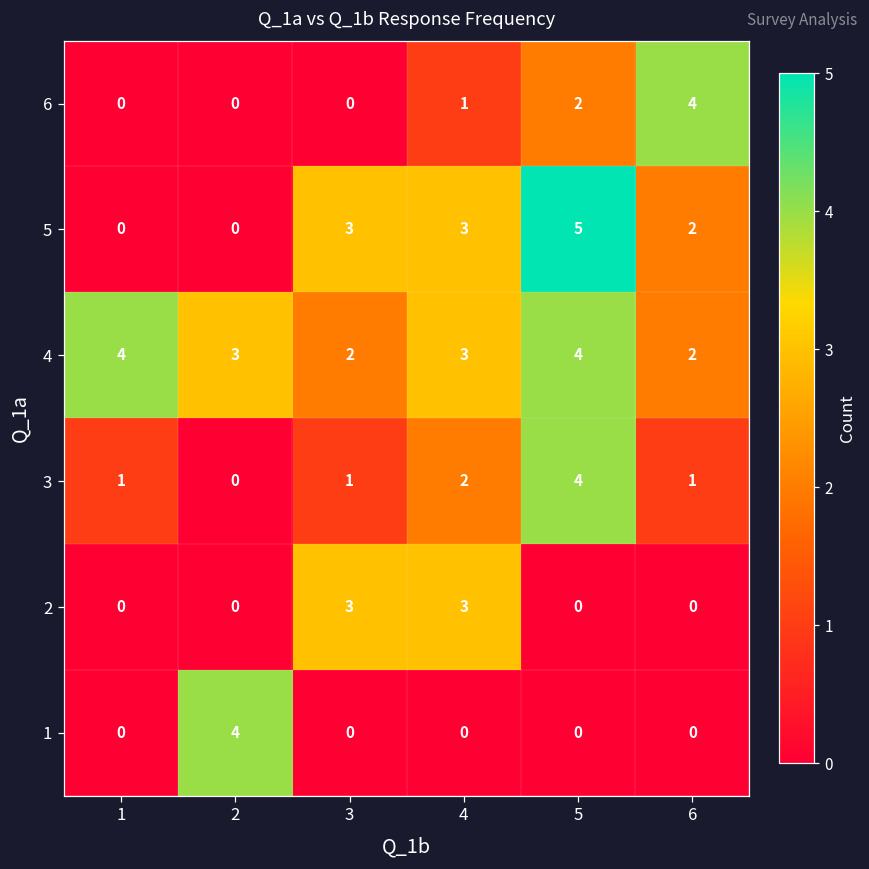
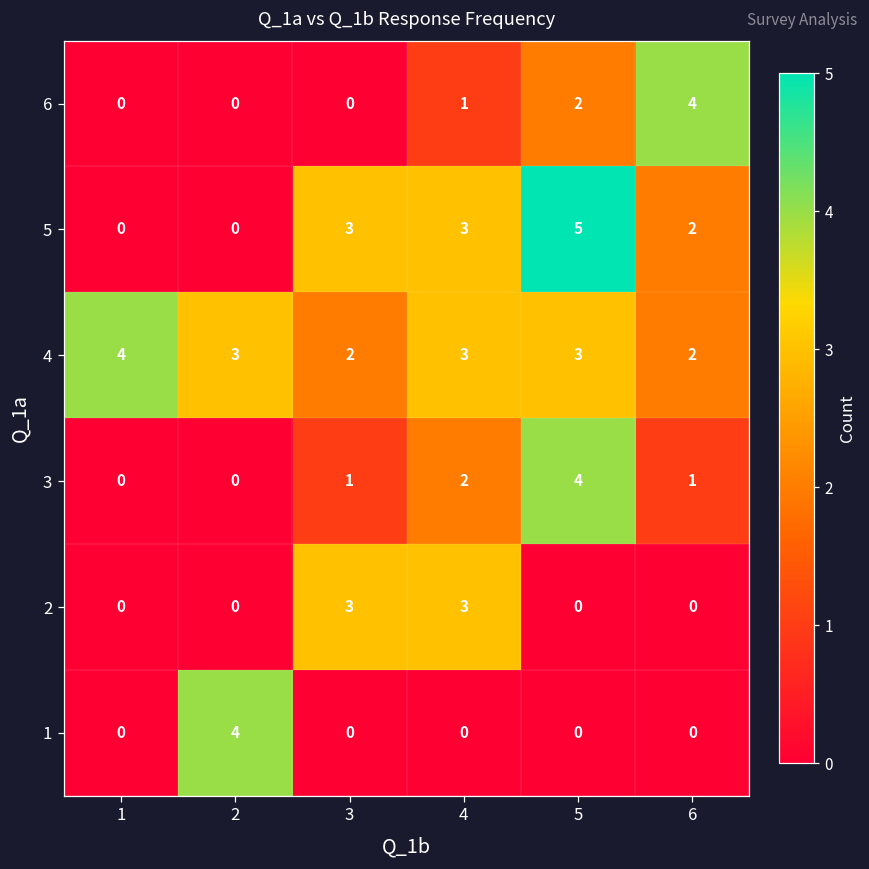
  {
    "6": {
      "1": 0,
      "2": 0,
      "3": 0,
      "4": 1,
      "5": 2,
      "6": 4
    },
    "5": {
      "1": 0,
      "2": 0,
      "3": 3,
      "4": 3,
      "5": 5,
      "6": 2
    },
    "4": {
      "1": 4,
      "2": 3,
      "3": 2,
      "4": 3,
-     "5": 4,
+     "5": 3,
      "6": 2
    },
    "3": {
-     "1": 1,
+     "1": 0,
      "2": 0,
      "3": 1,
      "4": 2,
      "5": 4,
      "6": 1
    },
    "2": {
      "1": 0,
      "2": 0,
      "3": 3,
      "4": 3,
      "5": 0,
      "6": 0
    },
    "1": {
      "1": 0,
      "2": 4,
      "3": 0,
      "4": 0,
      "5": 0,
      "6": 0
    }
  }
